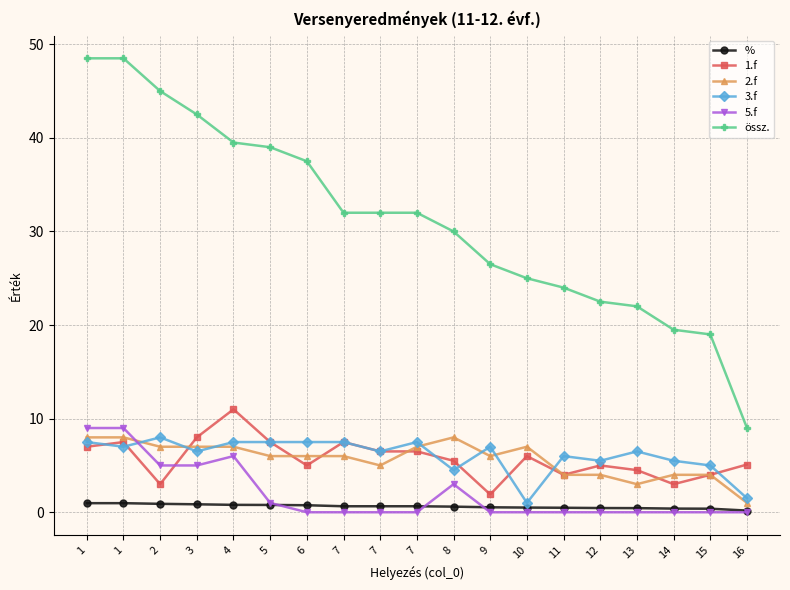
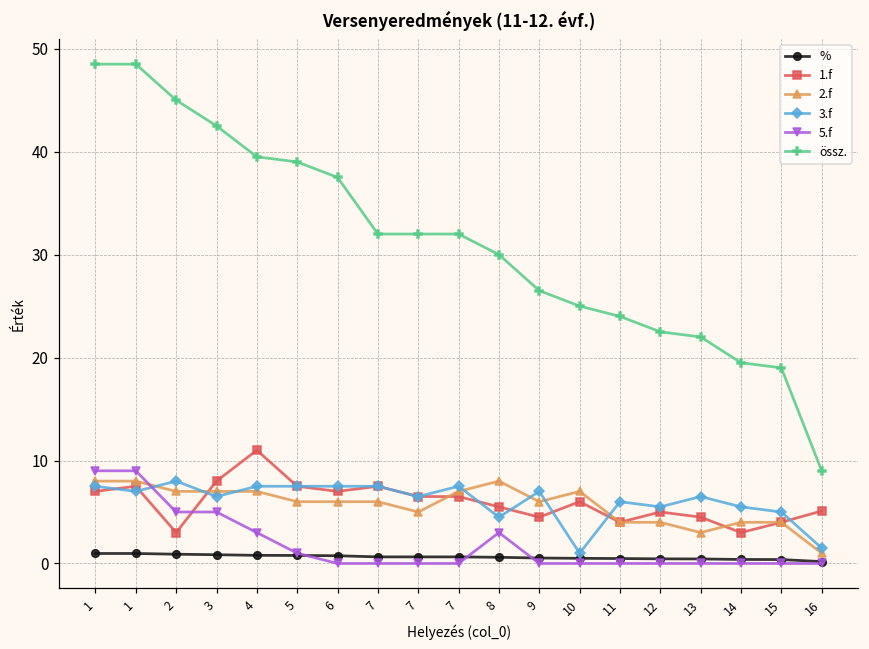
  {
    "%": {
      "2": 1,
      "3": 1,
      "4": 1,
      "6": 1,
      "8": 1,
      "9": 1,
      "10": 1,
      "11": 0,
      "12": 0,
      "13": 0,
      "14": 0,
      "15": 0
    },
    "1.f": {
      "2": 3,
      "3": 8,
      "4": 11,
-     "6": 5,
+     "6": 7,
      "8": 6,
-     "9": 2,
+     "9": 5,
      "10": 6,
      "12": 5,
      "13": 5,
      "14": 3,
      "16": 5
    },
    "2.f": {
      "2": 7,
      "3": 7,
      "4": 7,
      "5": 6,
      "6": 6,
      "8": 8,
      "9": 6,
      "10": 7,
      "12": 4,
      "13": 3,
      "14": 4,
      "16": 1
    },
    "3.f": {
      "2": 8,
      "3": 7,
      "4": 8,
      "6": 8,
      "8": 5,
      "9": 7,
      "10": 1,
      "11": 6,
      "12": 6,
      "13": 7,
      "14": 6,
      "15": 5,
      "16": 2
    },
    "5.f": {
      "2": 5,
      "3": 5,
-     "4": 6,
+     "4": 3,
      "6": 0,
      "8": 3,
      "9": 0,
      "10": 0,
      "11": 0,
      "12": 0,
      "13": 0,
      "14": 0,
      "15": 0
    },
    "össz.": {
      "2": 45,
      "3": 43,
      "4": 40,
      "5": 39,
      "6": 38,
      "8": 30,
      "9": 27,
      "10": 25,
      "11": 24,
      "12": 23,
      "13": 22,
      "14": 20,
      "15": 19,
      "16": 9
    }
  }
